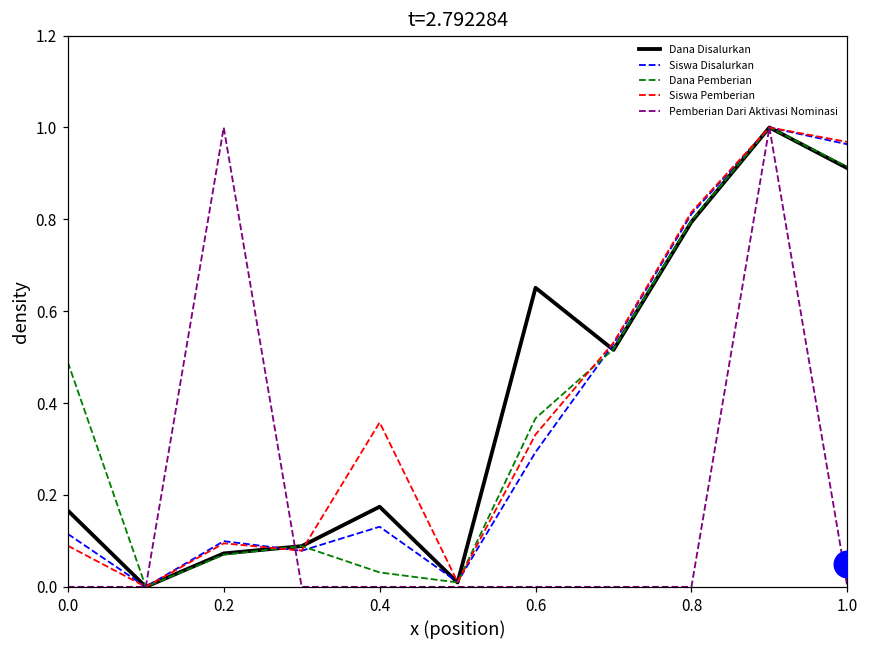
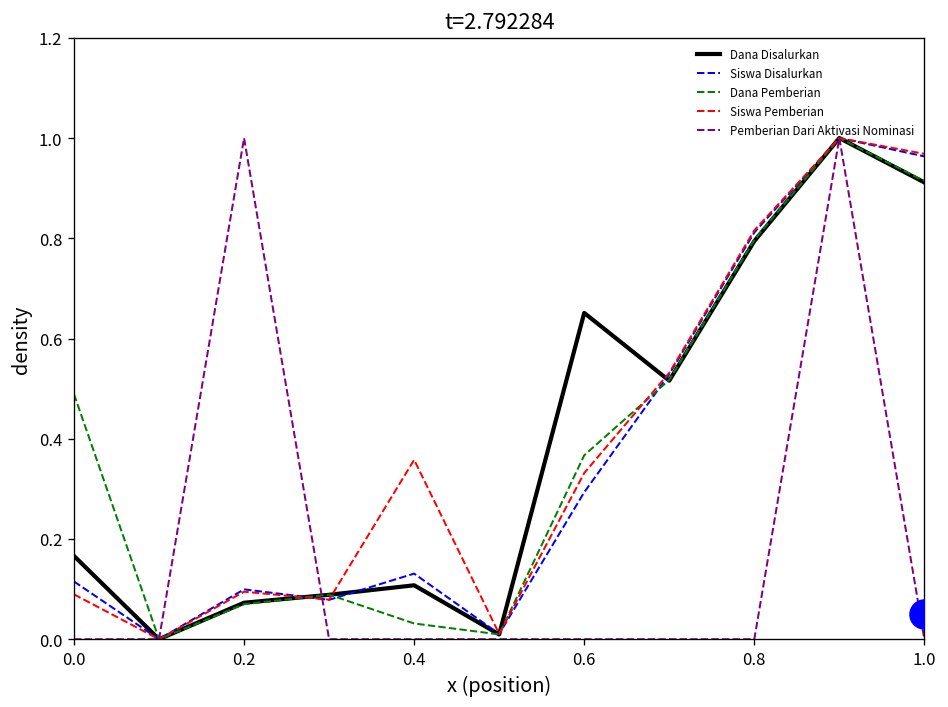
  {
    "Dana Disalurkan": {
      "0.0": 0.17,
-     "0.4": 0.17,
+     "0.4": 0.11,
      "0.6": 0.65
    },
    "Dana Pemberian": {
      "0.0": 0.49,
      "0.4": 0.03,
      "0.6": 0.37
    },
    "Siswa Pemberian": {
      "0.0": 0.09,
      "0.4": 0.36,
      "0.6": 0.33
    },
    "Pemberian Dari Aktivasi Nominasi": {
      "0.0": 0.00,
      "0.2": 1.00,
      "0.4": 0.00,
      "0.6": 0.00,
      "0.8": 0.00,
      "1.0": 0.00
    }
  }
